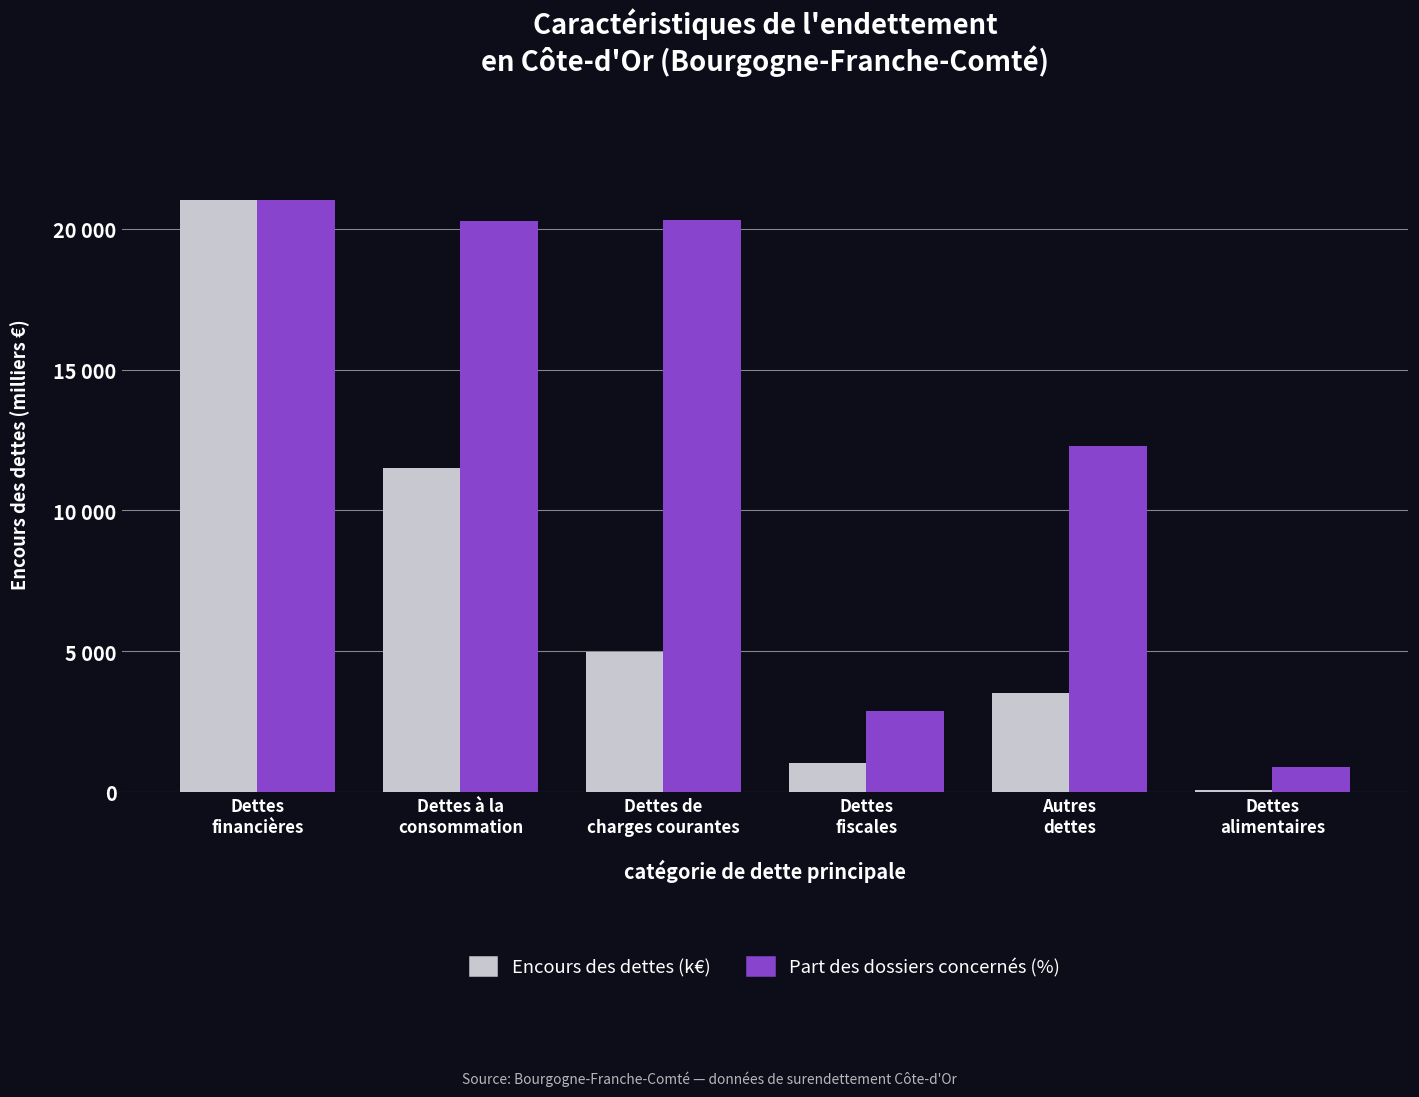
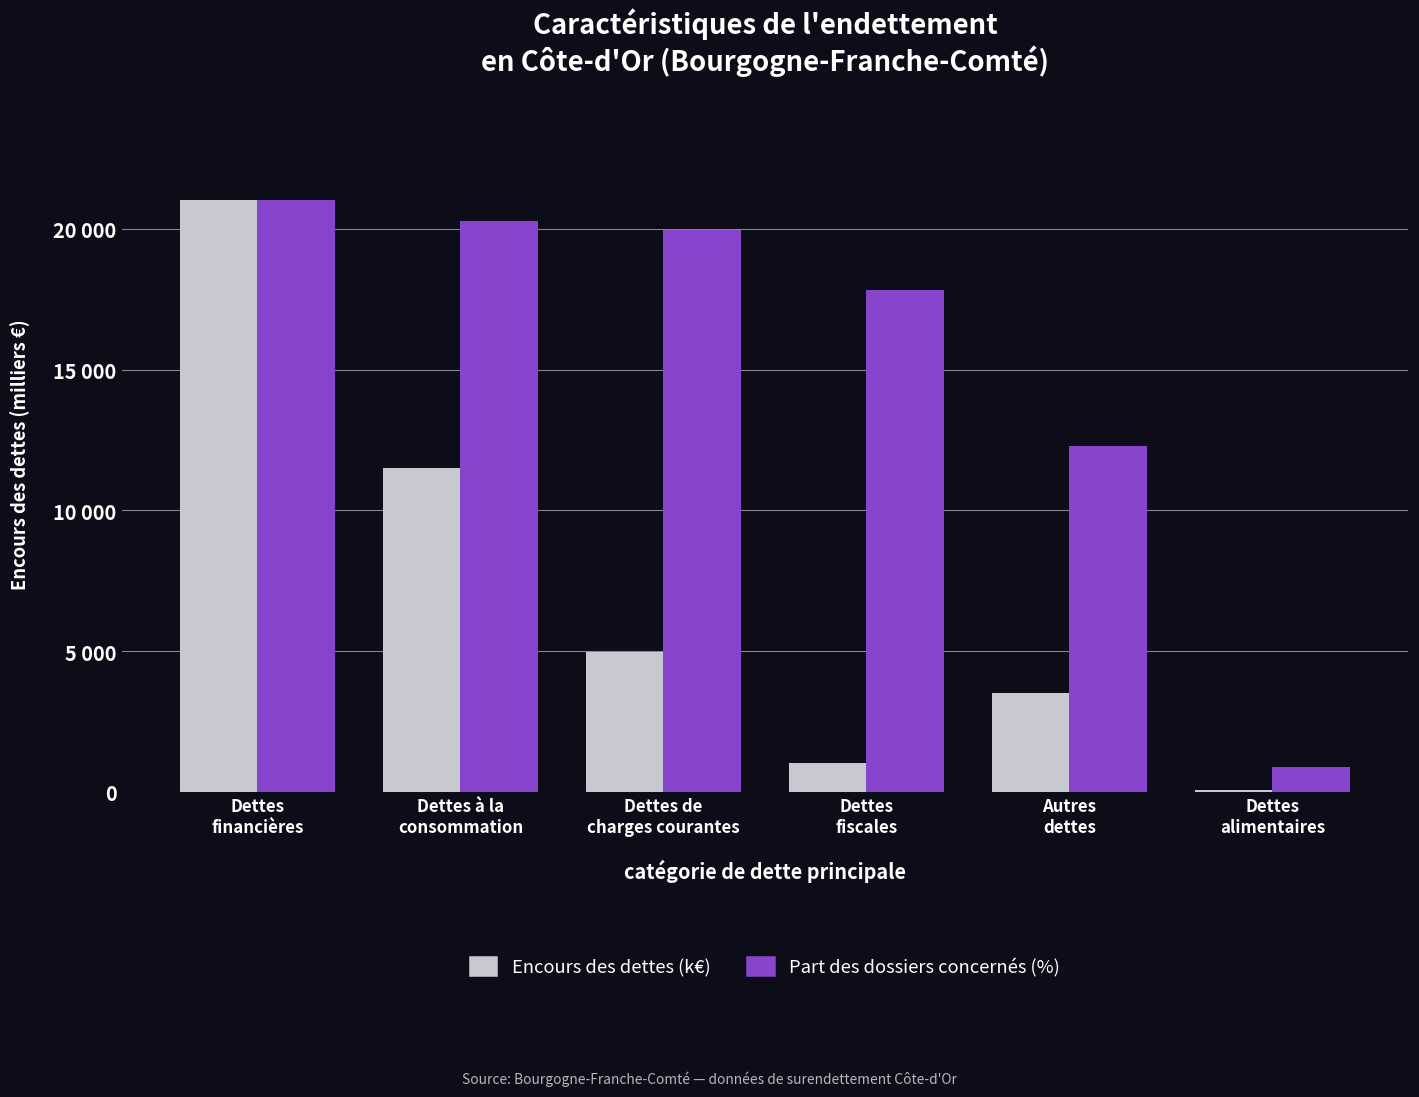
  {
    "Part des dossiers concernés (%)": {
      "Dettes financières": 21000,
      "Dettes à la consommation": 20300,
-     "Dettes de charges courantes": 20300,
-     "Dettes fiscales": 2900,
+     "Dettes de charges courantes": 19900,
+     "Dettes fiscales": 17800,
      "Autres dettes": 12300,
      "Dettes alimentaires": 900
    }
  }
